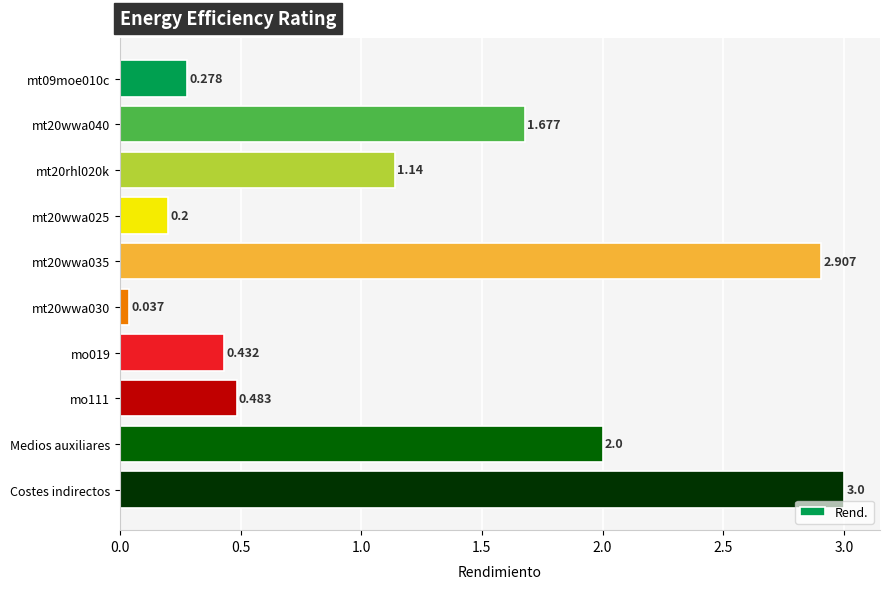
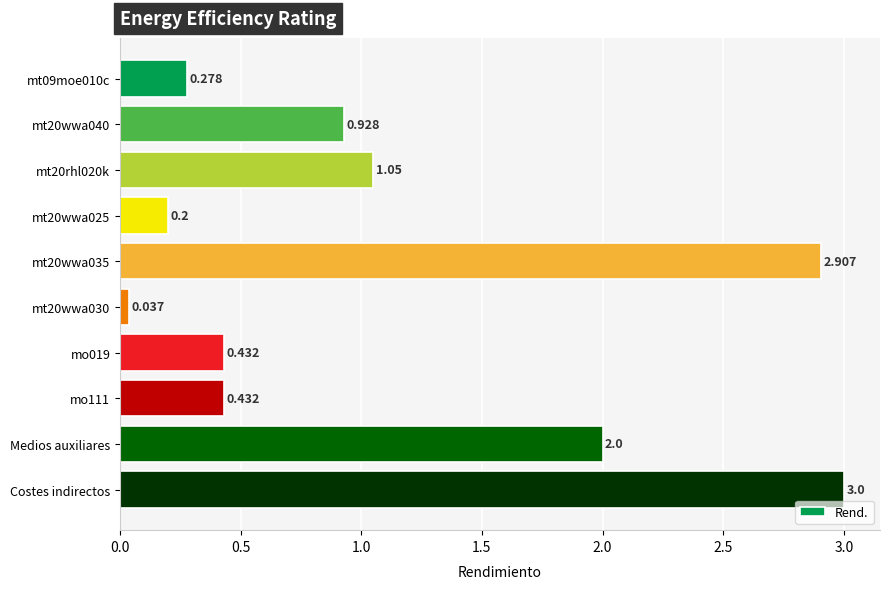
  {
    "mt09moe010c": 0.278,
-   "mt20wwa040": 1.677,
-   "mt20rhl020k": 1.14,
+   "mt20wwa040": 0.928,
+   "mt20rhl020k": 1.05,
    "mt20wwa025": 0.2,
    "mt20wwa035": 2.907,
    "mt20wwa030": 0.037,
    "mo019": 0.432,
-   "mo111": 0.483,
+   "mo111": 0.432,
    "Medios auxiliares": 2.0,
    "Costes indirectos": 3.0
  }
